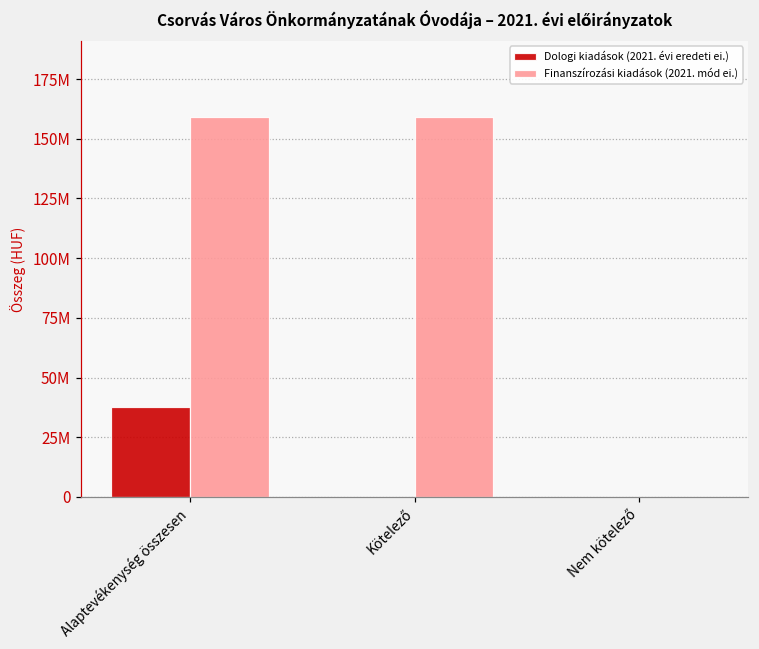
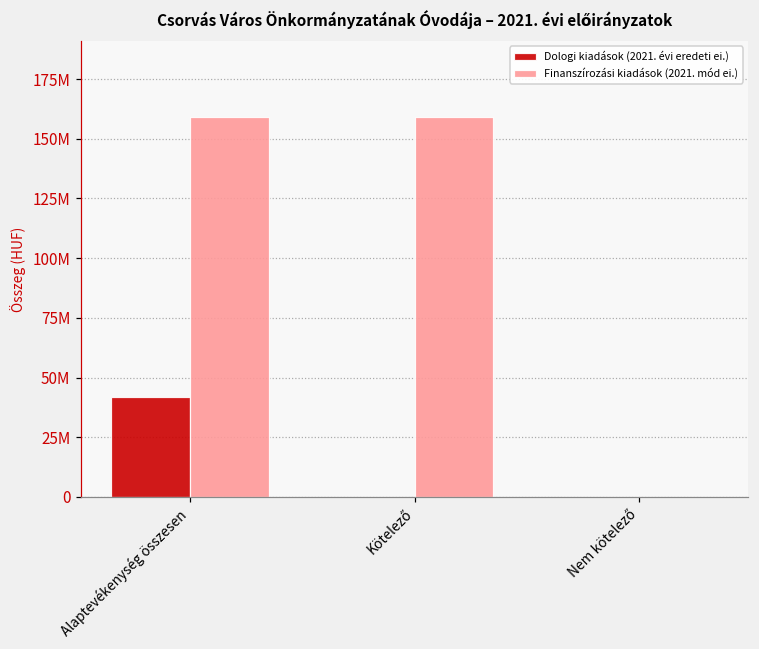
  {
    "Dologi kiadások (2021. évi eredeti ei.)": {
-     "Alaptevékenység összesen": 38000000,
+     "Alaptevékenység összesen": 42000000,
      "Kötelező": 0,
      "Nem kötelező": 0
    },
    "Finanszírozási kiadások (2021. mód ei.)": {
      "Alaptevékenység összesen": 159000000,
      "Kötelező": 159000000,
      "Nem kötelező": 0
    }
  }
